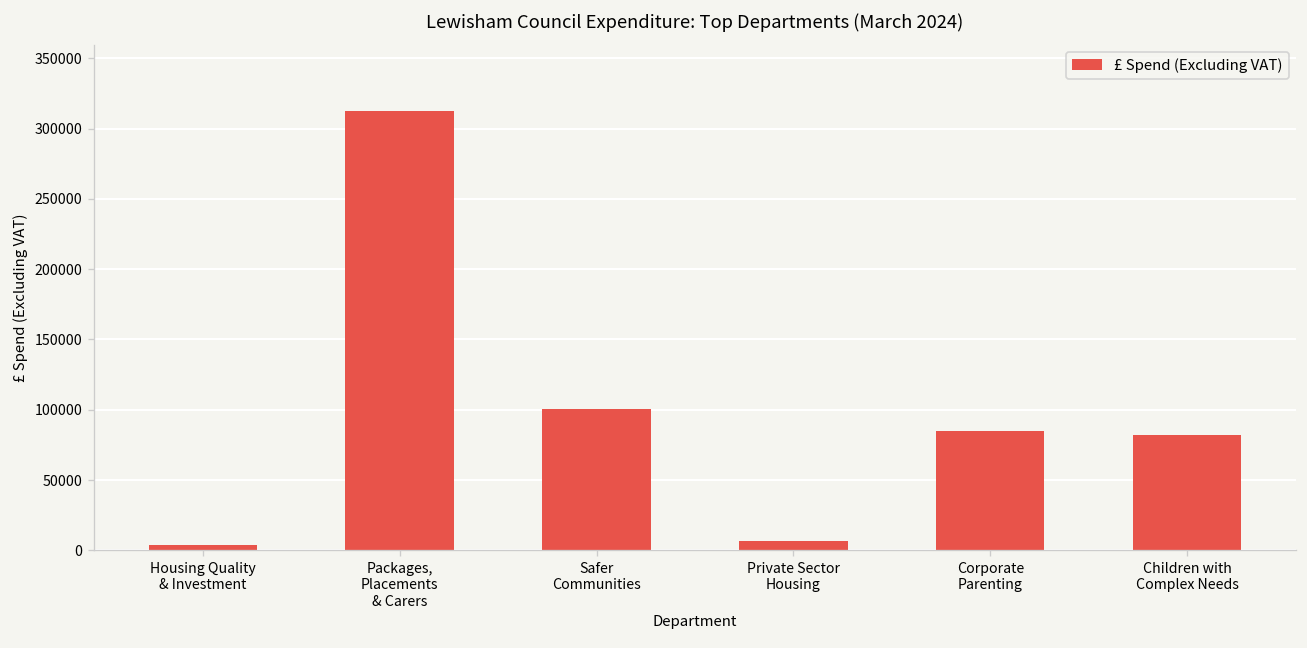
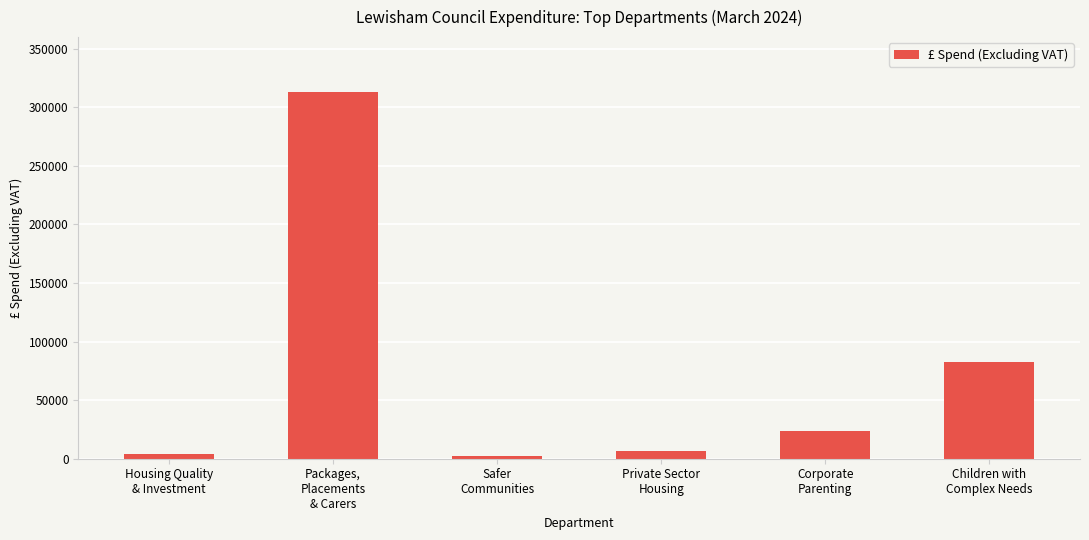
  {
    "Housing Quality & Investment": 4000,
    "Packages, Placements & Carers": 313000,
-   "Safer Communities": 100000,
+   "Safer Communities": 2000,
    "Private Sector Housing": 7000,
-   "Corporate Parenting": 85000,
+   "Corporate Parenting": 24000,
    "Children with Complex Needs": 82000
  }
